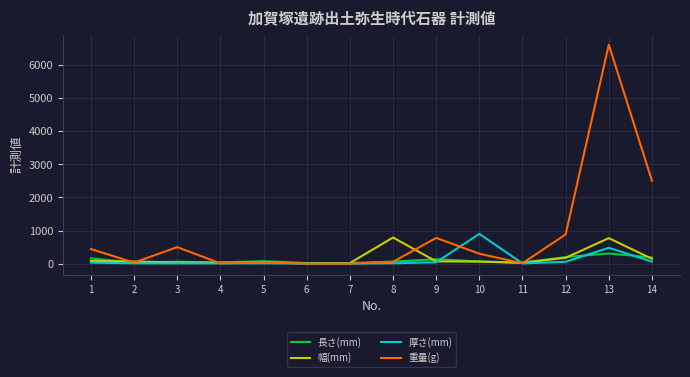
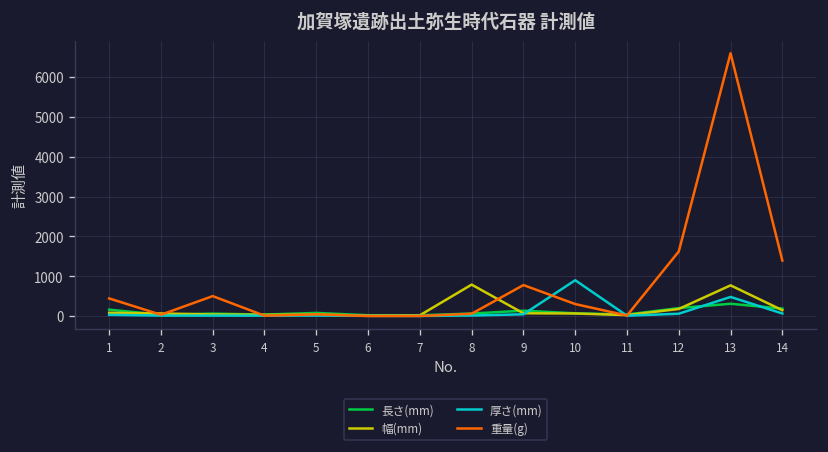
  {
    "長さ(mm)": {
      "13": 300
    },
    "幅(mm)": {
      "8": 800,
      "13": 800
    },
    "厚さ(mm)": {
      "10": 900,
      "12": 100,
      "13": 500,
      "14": 100
    },
    "重量(g)": {
      "1": 400,
      "3": 500,
      "9": 800,
      "10": 300,
-     "12": 900,
+     "12": 1600,
      "13": 6600,
-     "14": 2500
+     "14": 1400
    }
  }
